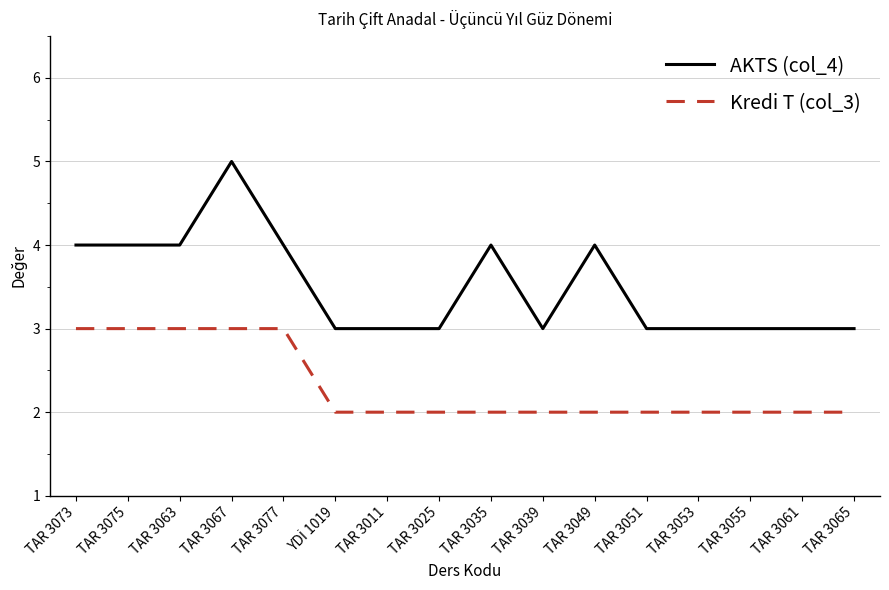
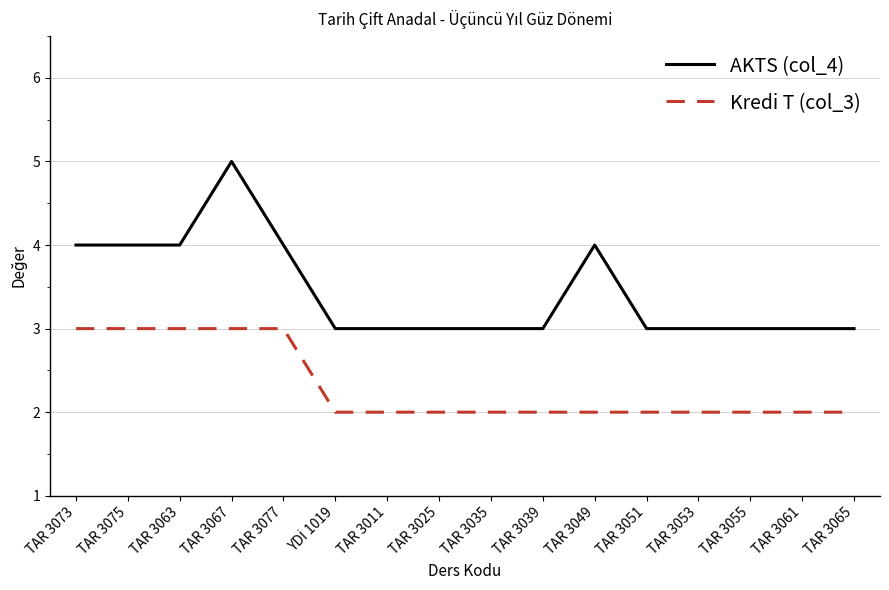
  {
    "AKTS (col_4)": {
      "TAR 3073": 4,
      "TAR 3075": 4,
      "TAR 3063": 4,
      "TAR 3067": 5,
      "TAR 3077": 4,
      "YDİ 1019": 3,
      "TAR 3011": 3,
      "TAR 3025": 3,
-     "TAR 3035": 4,
+     "TAR 3035": 3,
      "TAR 3039": 3,
      "TAR 3049": 4,
      "TAR 3051": 3,
      "TAR 3053": 3,
      "TAR 3055": 3,
      "TAR 3061": 3,
      "TAR 3065": 3
    },
    "Kredi T (col_3)": {
      "TAR 3073": 3,
      "TAR 3075": 3,
      "TAR 3063": 3,
      "TAR 3067": 3,
      "TAR 3077": 3,
      "YDİ 1019": 2,
      "TAR 3011": 2,
      "TAR 3025": 2,
      "TAR 3035": 2,
      "TAR 3039": 2,
      "TAR 3049": 2,
      "TAR 3051": 2,
      "TAR 3053": 2,
      "TAR 3055": 2,
      "TAR 3061": 2,
      "TAR 3065": 2
    }
  }
